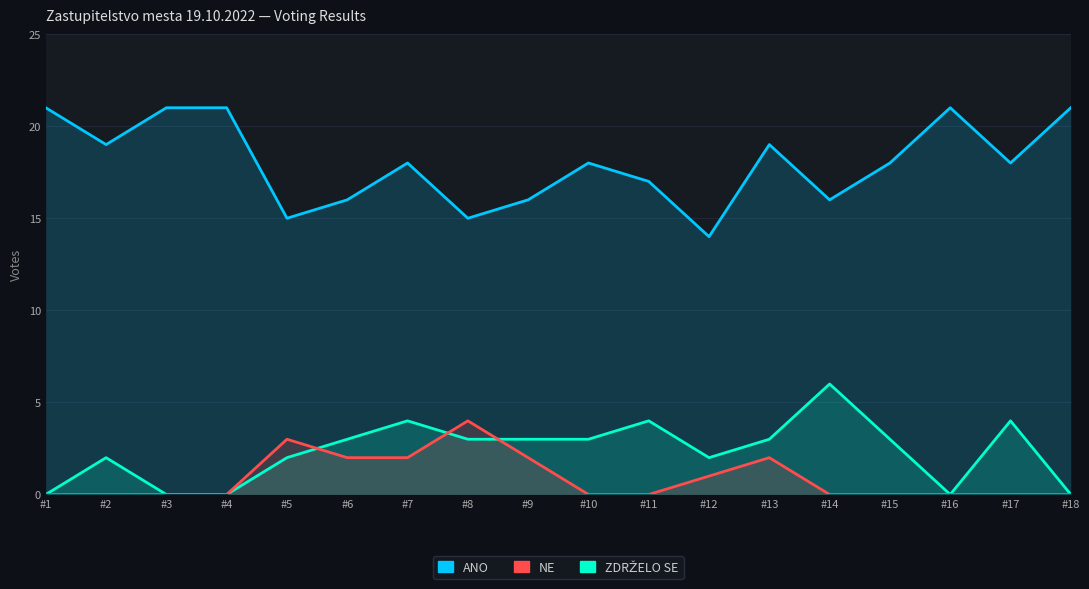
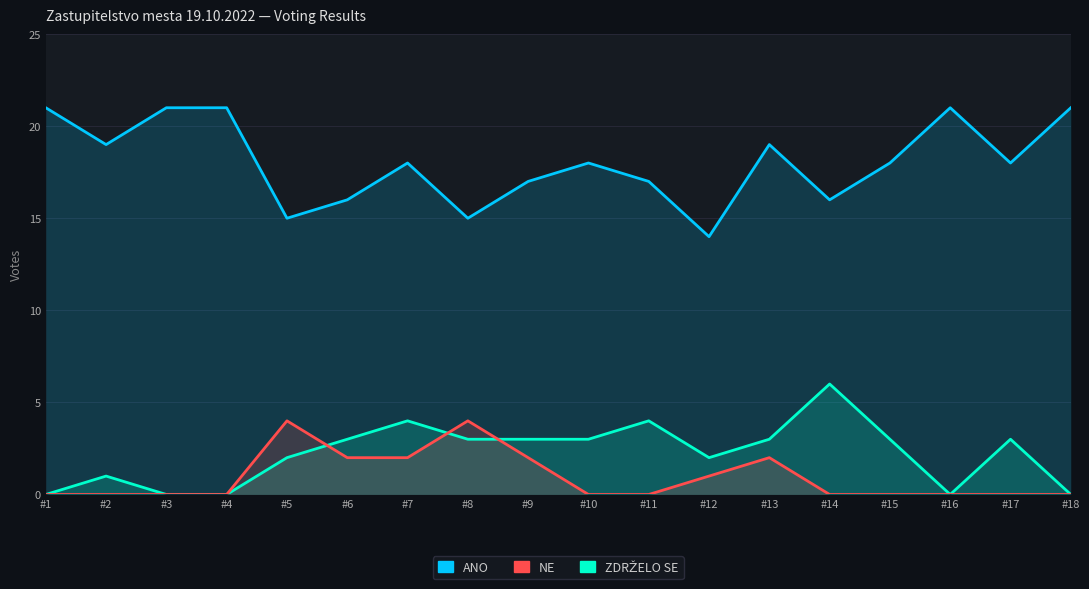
  {
    "ANO": {
      "#1": 21,
      "#2": 19,
      "#3": 21,
      "#4": 21,
      "#5": 15,
      "#6": 16,
      "#7": 18,
      "#8": 15,
-     "#9": 16,
+     "#9": 17,
      "#10": 18,
      "#11": 17,
      "#12": 14,
      "#13": 19,
      "#14": 16,
      "#15": 18,
      "#16": 21,
      "#17": 18,
      "#18": 21
    },
    "ZDRŽELO SE": {
-     "#2": 2,
+     "#2": 1,
      "#5": 2,
      "#6": 3,
      "#7": 4,
      "#8": 3,
      "#9": 3,
      "#10": 3,
      "#11": 4,
      "#12": 2,
      "#13": 3,
      "#14": 6,
      "#15": 3,
-     "#17": 4
+     "#17": 3
    },
    "NE": {
      "#2": 0,
-     "#5": 3,
+     "#5": 4,
      "#6": 2,
      "#7": 2,
      "#8": 4,
      "#9": 2,
      "#10": 0,
      "#11": 0,
      "#12": 1,
      "#13": 2,
      "#14": 0,
      "#15": 0,
      "#17": 0
    }
  }
